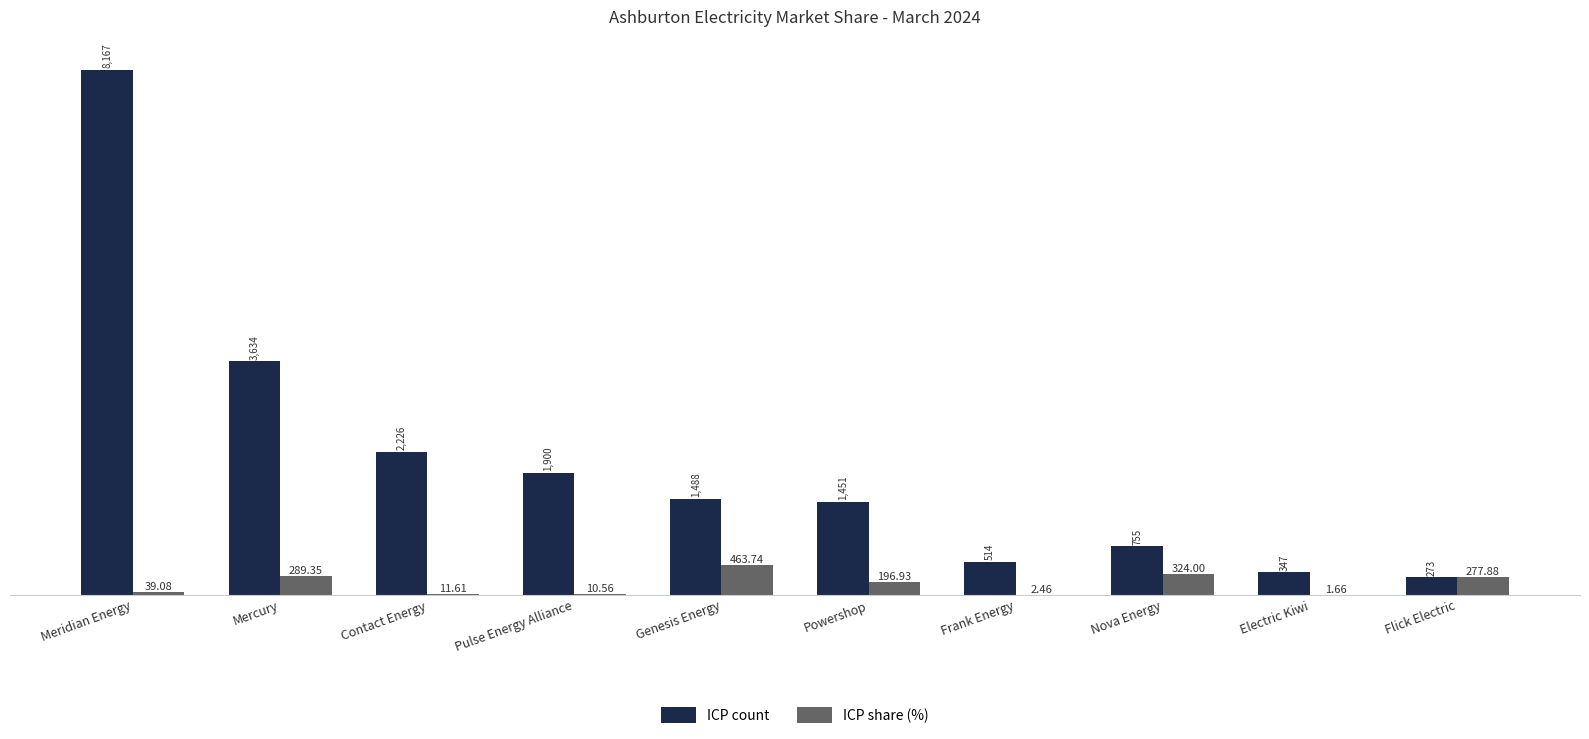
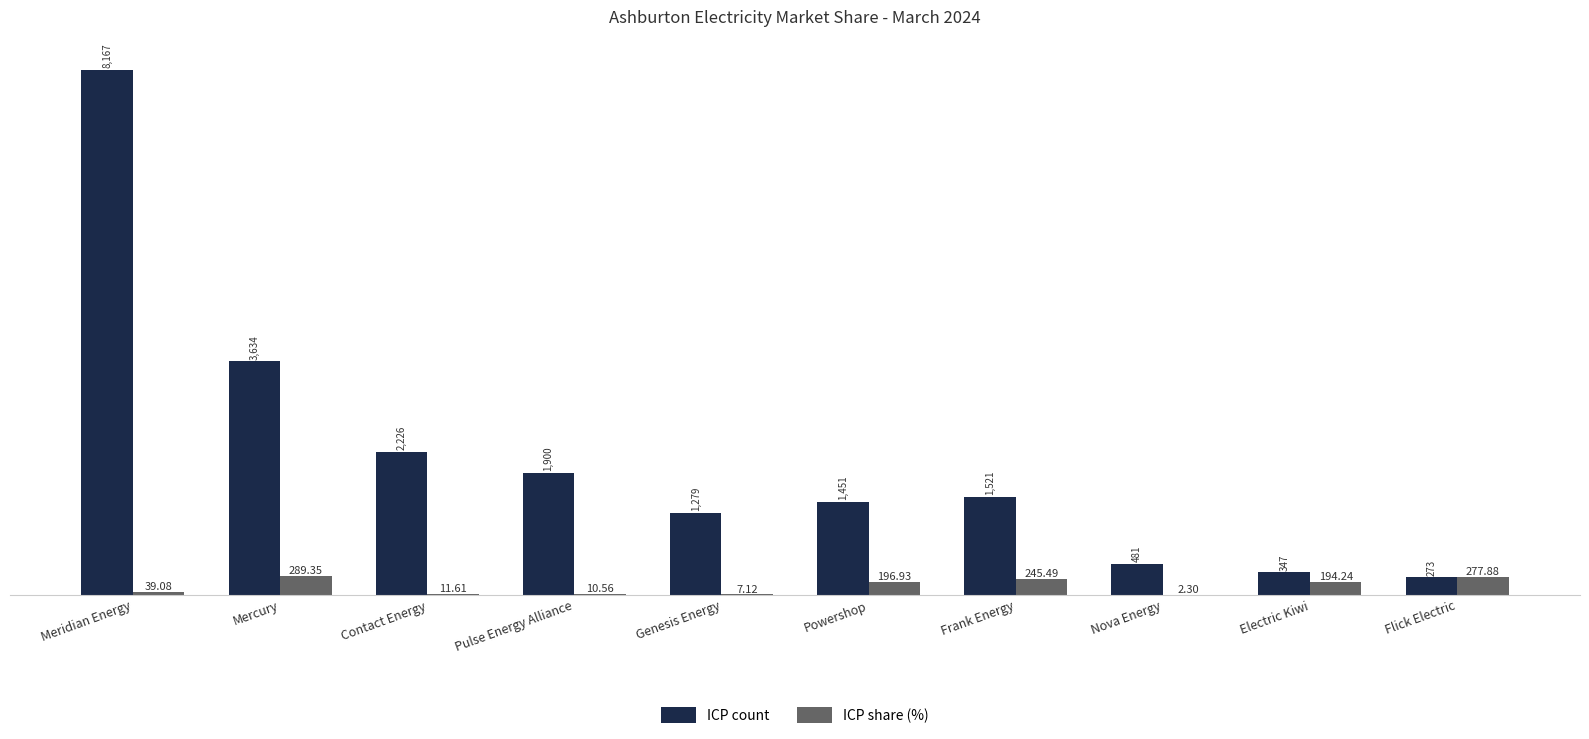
  {
    "ICP count": {
      "Meridian Energy": "8,167",
      "Mercury": "3,634",
      "Contact Energy": "2,226",
      "Pulse Energy Alliance": "1,900",
-     "Genesis Energy": "1,488",
+     "Genesis Energy": "1,279",
      "Powershop": "1,451",
-     "Frank Energy": "514",
-     "Nova Energy": "755",
+     "Frank Energy": "1,521",
+     "Nova Energy": "481",
      "Electric Kiwi": "347",
      "Flick Electric": "273"
    },
    "ICP share (%)": {
      "Meridian Energy": "39.08",
      "Mercury": "289.35",
      "Contact Energy": "11.61",
      "Pulse Energy Alliance": "10.56",
-     "Genesis Energy": "463.74",
+     "Genesis Energy": "7.12",
      "Powershop": "196.93",
-     "Frank Energy": "2.46",
-     "Nova Energy": "324.00",
-     "Electric Kiwi": "1.66",
+     "Frank Energy": "245.49",
+     "Nova Energy": "2.30",
+     "Electric Kiwi": "194.24",
      "Flick Electric": "277.88"
    }
  }
